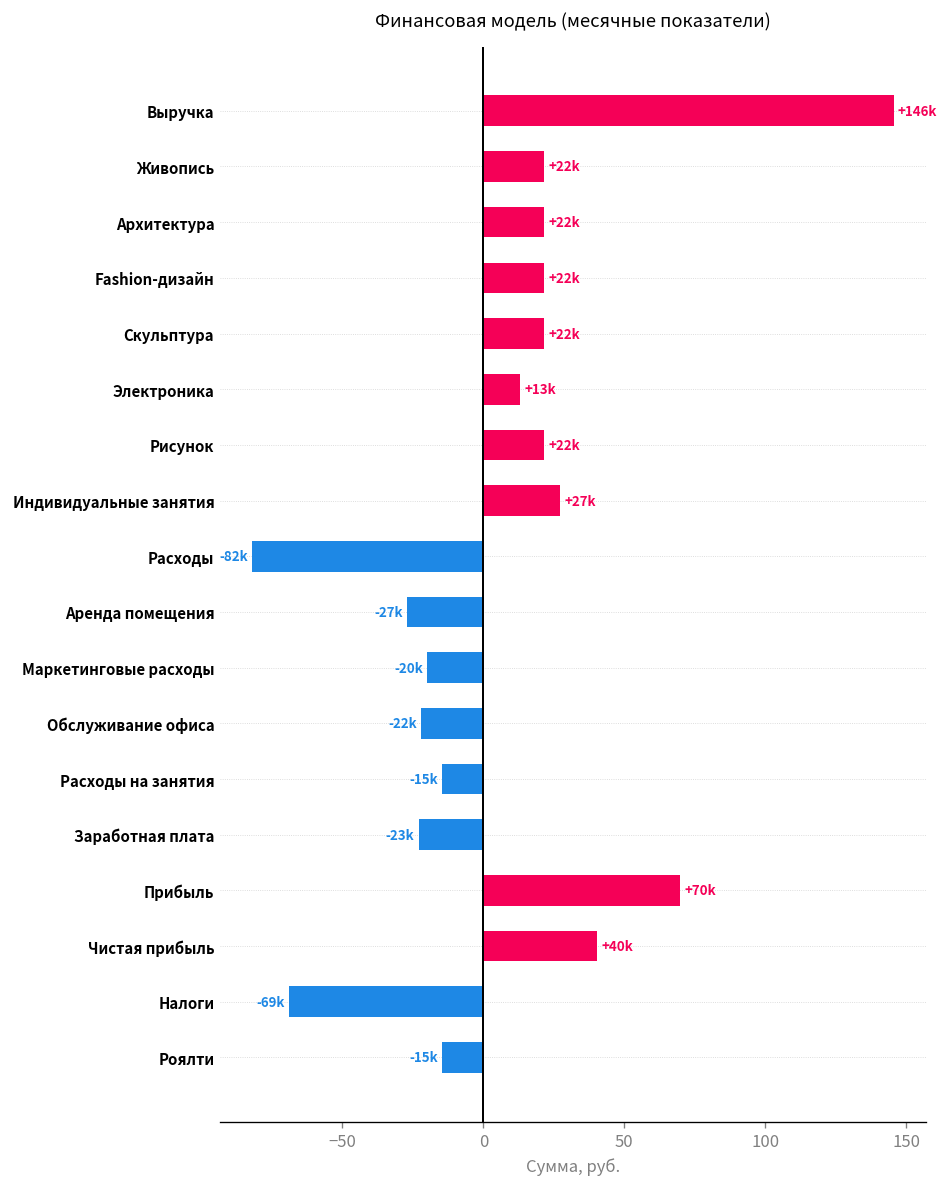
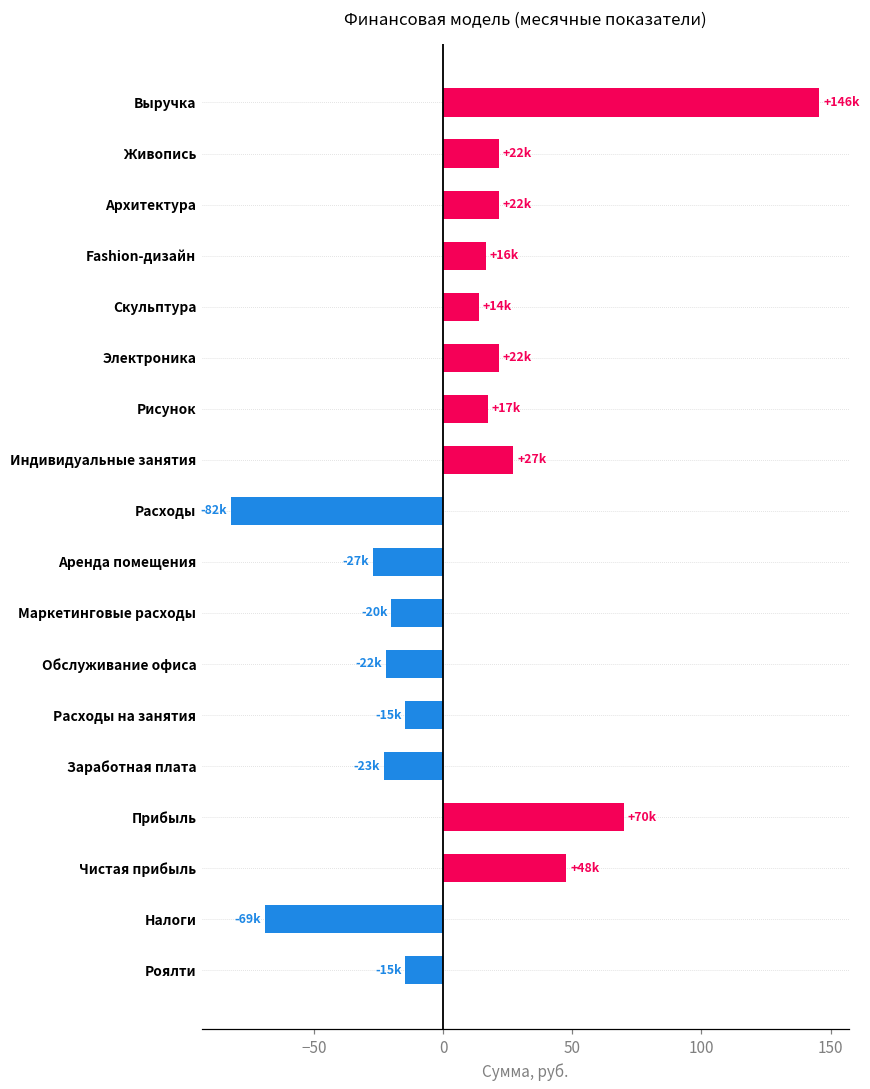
  {
    "Выручка": "+146k",
    "Живопись": "+22k",
    "Архитектура": "+22k",
-   "Fashion-дизайн": "+22k",
-   "Скульптура": "+22k",
-   "Электроника": "+13k",
-   "Рисунок": "+22k",
+   "Fashion-дизайн": "+16k",
+   "Скульптура": "+14k",
+   "Электроника": "+22k",
+   "Рисунок": "+17k",
    "Индивидуальные занятия": "+27k",
    "Расходы": "-82k",
    "Аренда помещения": "-27k",
    "Маркетинговые расходы": "-20k",
    "Обслуживание офиса": "-22k",
    "Расходы на занятия": "-15k",
    "Заработная плата": "-23k",
    "Прибыль": "+70k",
-   "Чистая прибыль": "+40k",
+   "Чистая прибыль": "+48k",
    "Налоги": "-69k",
    "Роялти": "-15k"
  }
